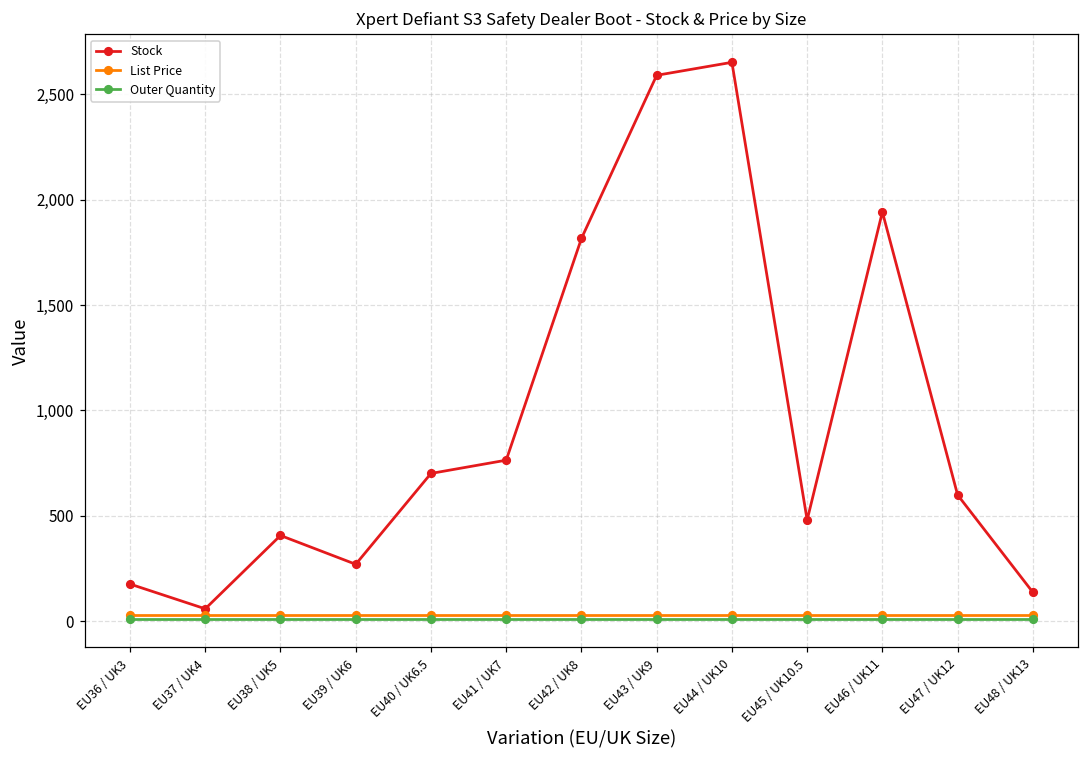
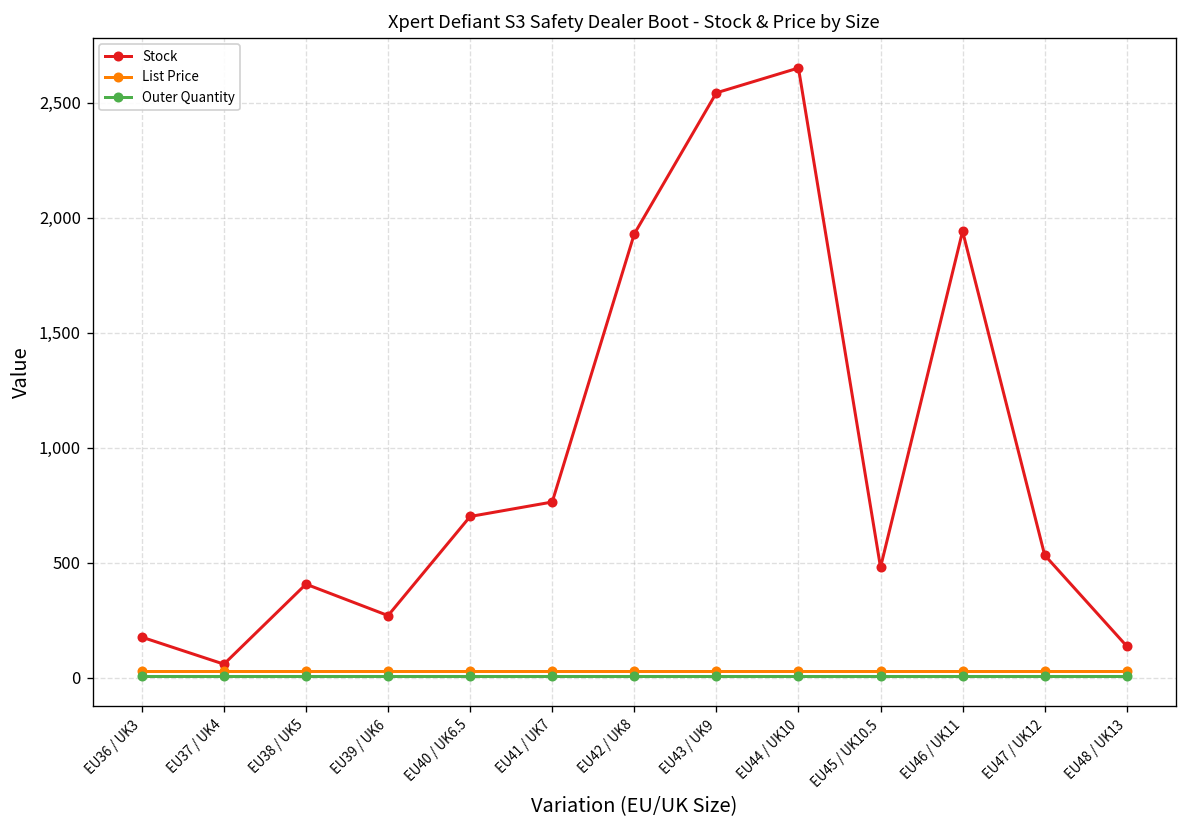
  {
    "Stock": {
      "EU36 / UK3": "180",
      "EU37 / UK4": "60",
      "EU38 / UK5": "410",
      "EU39 / UK6": "270",
      "EU40 / UK6.5": "700",
      "EU41 / UK7": "760",
-     "EU42 / UK8": "1,820",
-     "EU43 / UK9": "2,590",
+     "EU42 / UK8": "1,930",
+     "EU43 / UK9": "2,540",
      "EU44 / UK10": "2,650",
      "EU45 / UK10.5": "480",
      "EU46 / UK11": "1,940",
-     "EU47 / UK12": "600",
+     "EU47 / UK12": "530",
      "EU48 / UK13": "140"
    },
    "List Price": {
      "EU36 / UK3": "30",
      "EU37 / UK4": "30",
      "EU38 / UK5": "30",
      "EU39 / UK6": "30",
      "EU40 / UK6.5": "30",
      "EU41 / UK7": "30",
      "EU42 / UK8": "30",
      "EU43 / UK9": "30",
      "EU44 / UK10": "30",
      "EU45 / UK10.5": "30",
      "EU46 / UK11": "30",
      "EU47 / UK12": "30",
      "EU48 / UK13": "30"
    },
    "Outer Quantity": {
      "EU36 / UK3": "10",
      "EU37 / UK4": "10",
      "EU38 / UK5": "10",
      "EU39 / UK6": "10",
      "EU40 / UK6.5": "10",
      "EU41 / UK7": "10",
      "EU42 / UK8": "10",
      "EU43 / UK9": "10",
      "EU44 / UK10": "10",
      "EU45 / UK10.5": "10",
      "EU46 / UK11": "10",
      "EU47 / UK12": "10",
      "EU48 / UK13": "10"
    }
  }
